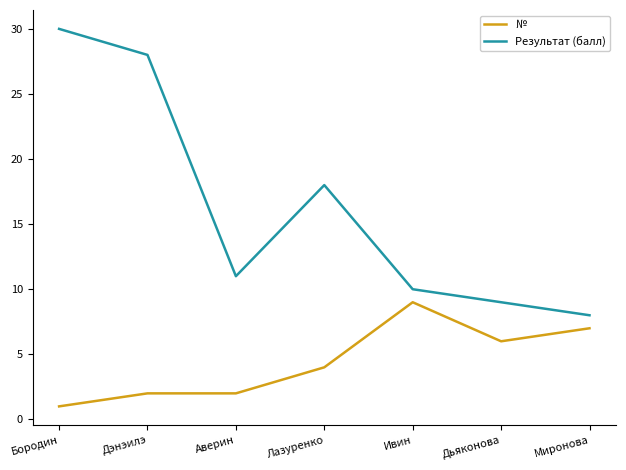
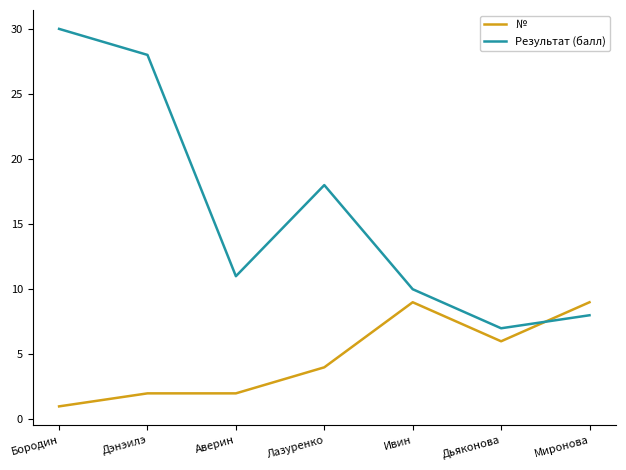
  {
    "№": {
      "Бородин": 1,
      "Дэнэилэ": 2,
      "Аверин": 2,
      "Лазуренко": 4,
      "Ивин": 9,
      "Дьяконова": 6,
-     "Миронова": 7
+     "Миронова": 9
    },
    "Результат (балл)": {
      "Бородин": 30,
      "Дэнэилэ": 28,
      "Аверин": 11,
      "Лазуренко": 18,
      "Ивин": 10,
-     "Дьяконова": 9,
+     "Дьяконова": 7,
      "Миронова": 8
    }
  }
